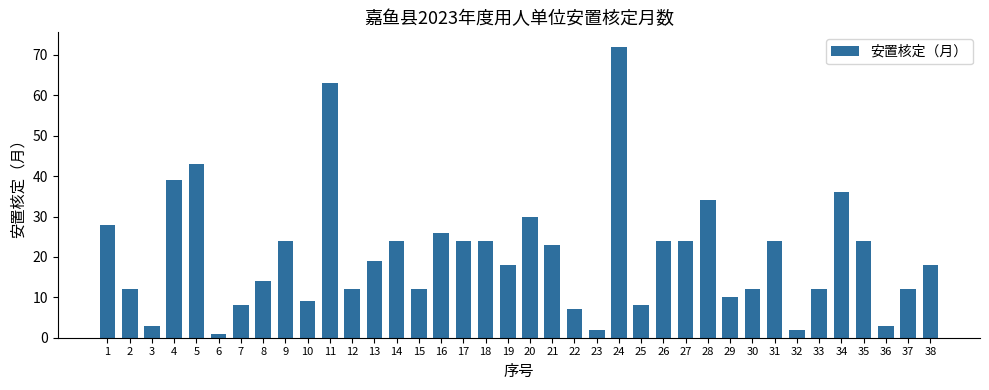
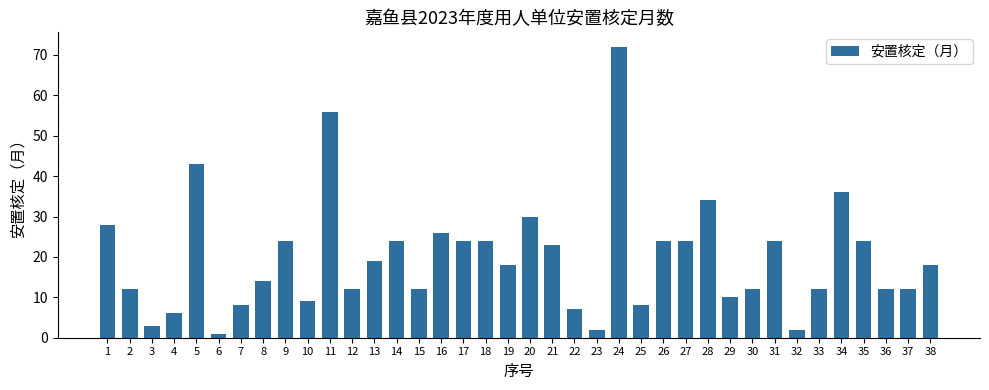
  {
    "1": 28,
    "2": 12,
    "3": 3,
-   "4": 39,
+   "4": 6,
    "5": 43,
    "6": 1,
    "7": 8,
    "8": 14,
    "9": 24,
    "10": 9,
-   "11": 63,
+   "11": 56,
    "12": 12,
    "13": 19,
    "14": 24,
    "15": 12,
    "16": 26,
    "17": 24,
    "18": 24,
    "19": 18,
    "20": 30,
    "21": 23,
    "22": 7,
    "23": 2,
    "24": 72,
    "25": 8,
    "26": 24,
    "27": 24,
    "28": 34,
    "29": 10,
    "30": 12,
    "31": 24,
    "32": 2,
    "33": 12,
    "34": 36,
    "35": 24,
-   "36": 3,
+   "36": 12,
    "37": 12,
    "38": 18
  }
